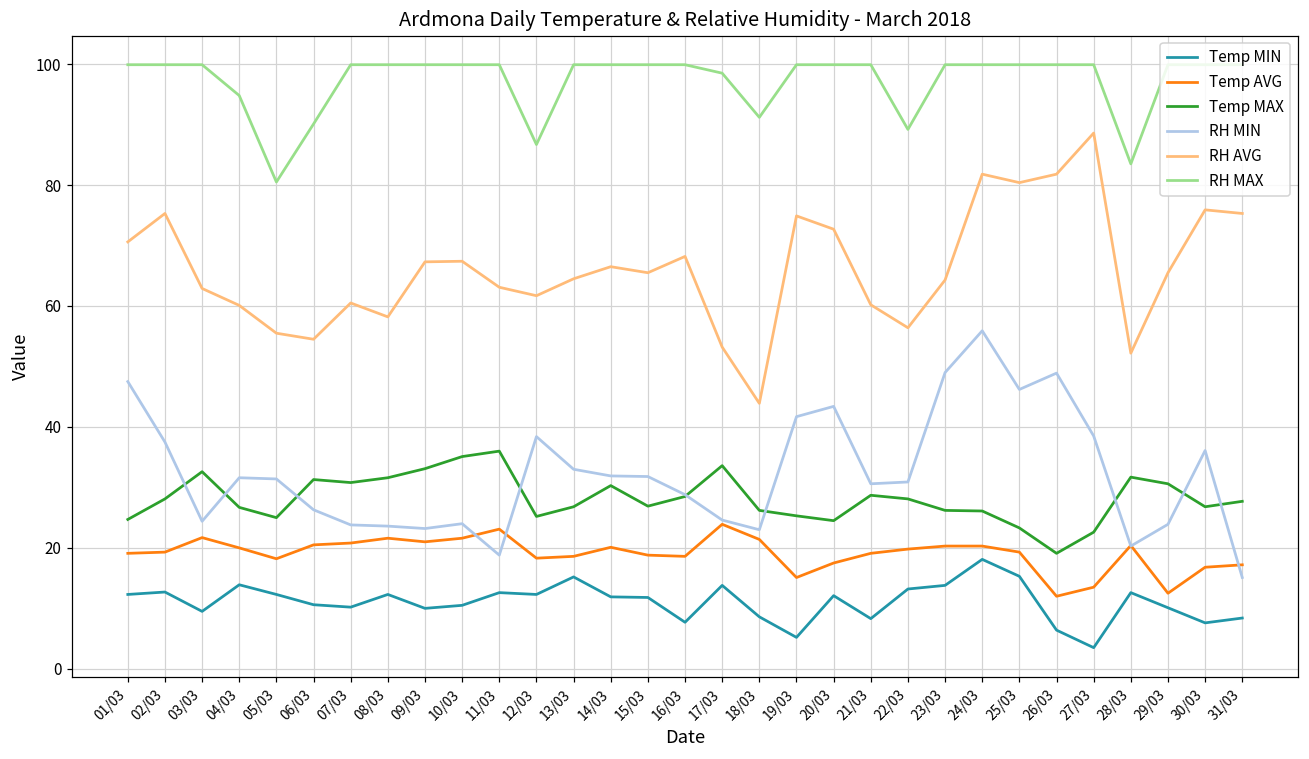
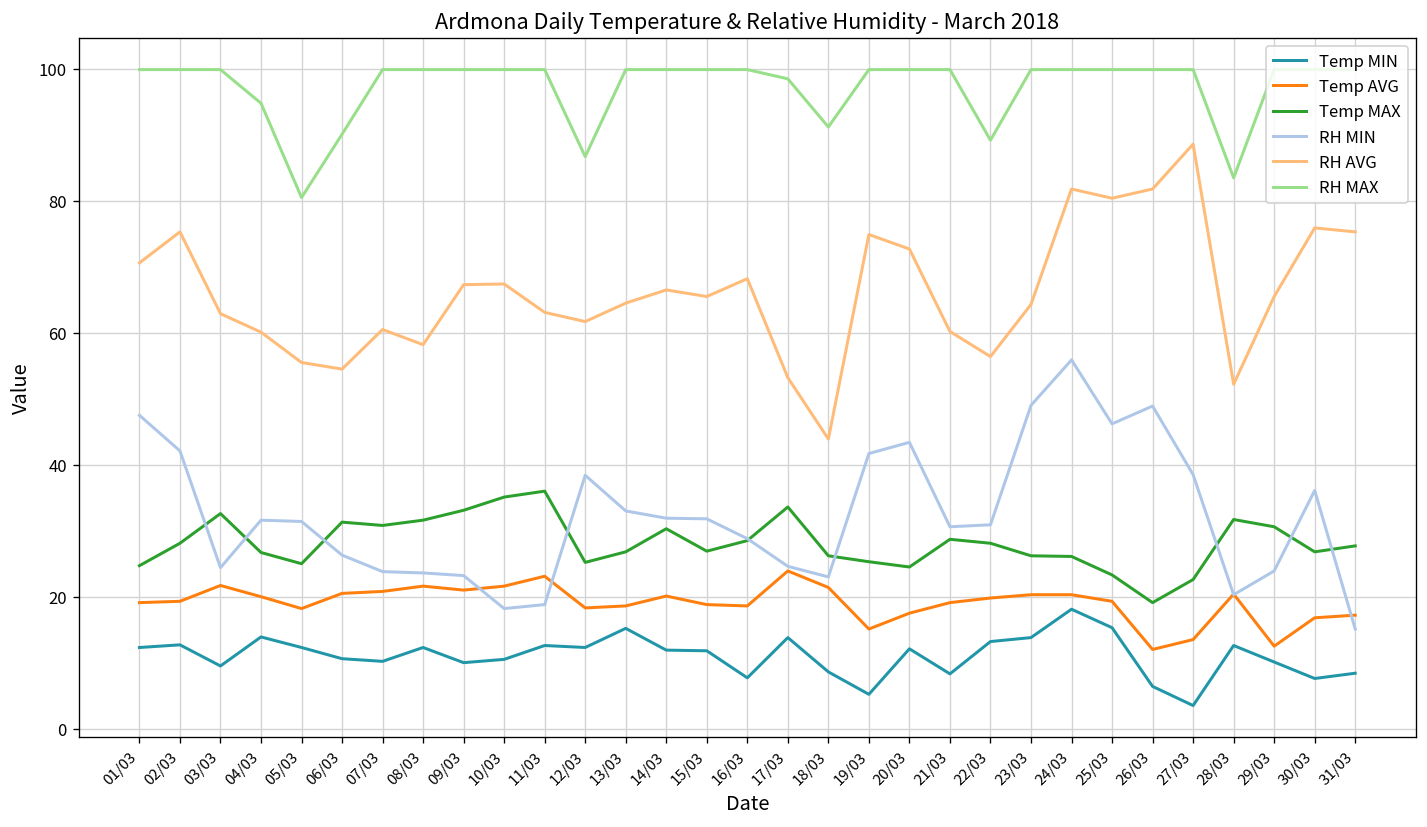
  {
    "Temp MIN": {
      "01/03": 12,
      "02/03": 13,
      "03/03": 10,
      "04/03": 14,
      "05/03": 12,
      "06/03": 11,
      "07/03": 10,
      "08/03": 12,
      "09/03": 10,
      "10/03": 11,
      "11/03": 13,
      "12/03": 12,
      "13/03": 15,
      "14/03": 12,
      "15/03": 12,
      "16/03": 8,
      "17/03": 14,
      "18/03": 9,
      "19/03": 5,
      "20/03": 12,
      "21/03": 8,
      "22/03": 13,
      "23/03": 14,
      "24/03": 18,
      "25/03": 15,
      "26/03": 6,
      "27/03": 4,
      "28/03": 13,
      "29/03": 10,
      "30/03": 8,
      "31/03": 8
    },
    "Temp AVG": {
      "01/03": 19,
      "02/03": 19,
      "03/03": 22,
      "04/03": 20,
      "05/03": 18,
      "06/03": 21,
      "07/03": 21,
      "08/03": 22,
      "09/03": 21,
      "10/03": 22,
      "11/03": 23,
      "12/03": 18,
      "13/03": 19,
      "14/03": 20,
      "15/03": 19,
      "16/03": 19,
      "17/03": 24,
      "18/03": 21,
      "19/03": 15,
      "20/03": 18,
      "21/03": 19,
      "22/03": 20,
      "23/03": 20,
      "24/03": 20,
      "25/03": 19,
      "26/03": 12,
      "27/03": 14,
      "29/03": 13,
      "30/03": 17,
      "31/03": 17
    },
    "Temp MAX": {
      "01/03": 25,
      "02/03": 28,
      "03/03": 33,
      "04/03": 27,
      "05/03": 25,
      "06/03": 31,
      "07/03": 31,
      "08/03": 32,
      "09/03": 33,
      "10/03": 35,
      "11/03": 36,
      "12/03": 25,
      "13/03": 27,
      "14/03": 30,
      "15/03": 27,
      "17/03": 34,
      "18/03": 26,
      "19/03": 25,
      "20/03": 25,
      "21/03": 29,
      "22/03": 28,
      "23/03": 26,
      "24/03": 26,
      "25/03": 23,
      "26/03": 19,
      "27/03": 23,
      "28/03": 32,
      "29/03": 31,
      "30/03": 27,
      "31/03": 28
    },
    "RH MIN": {
      "01/03": 48,
-     "02/03": 38,
+     "02/03": 42,
      "03/03": 24,
      "04/03": 32,
      "05/03": 31,
      "06/03": 26,
      "07/03": 24,
      "08/03": 24,
      "09/03": 23,
-     "10/03": 24,
+     "10/03": 18,
      "11/03": 19,
      "12/03": 38,
      "13/03": 33,
      "14/03": 32,
      "15/03": 32,
      "17/03": 25,
      "18/03": 23,
      "19/03": 42,
      "20/03": 43,
      "21/03": 31,
      "22/03": 31,
      "23/03": 49,
      "24/03": 56,
      "25/03": 46,
      "26/03": 49,
      "27/03": 39,
      "29/03": 24,
      "30/03": 36,
      "31/03": 15
    },
    "RH AVG": {
      "01/03": 71,
      "02/03": 75,
      "03/03": 63,
      "04/03": 60,
      "05/03": 56,
      "06/03": 55,
      "07/03": 61,
      "08/03": 58,
      "09/03": 67,
      "10/03": 67,
      "11/03": 63,
      "12/03": 62,
      "13/03": 65,
      "14/03": 67,
      "15/03": 66,
      "16/03": 68,
      "17/03": 53,
      "18/03": 44,
      "19/03": 75,
      "20/03": 73,
      "21/03": 60,
      "22/03": 56,
      "23/03": 64,
      "24/03": 82,
      "25/03": 80,
      "26/03": 82,
      "27/03": 89,
      "28/03": 52,
      "29/03": 66,
      "30/03": 76,
      "31/03": 75
    },
    "RH MAX": {
      "01/03": 100,
      "02/03": 100,
      "03/03": 100,
      "04/03": 95,
      "05/03": 81,
      "06/03": 90,
      "07/03": 100,
      "08/03": 100,
      "09/03": 100,
      "10/03": 100,
      "11/03": 100,
      "12/03": 87,
      "13/03": 100,
      "14/03": 100,
      "15/03": 100,
      "16/03": 100,
      "17/03": 99,
      "18/03": 91,
      "19/03": 100,
      "20/03": 100,
      "21/03": 100,
      "22/03": 89,
      "23/03": 100,
      "24/03": 100,
      "25/03": 100,
      "26/03": 100,
      "27/03": 100,
      "28/03": 84
    }
  }
